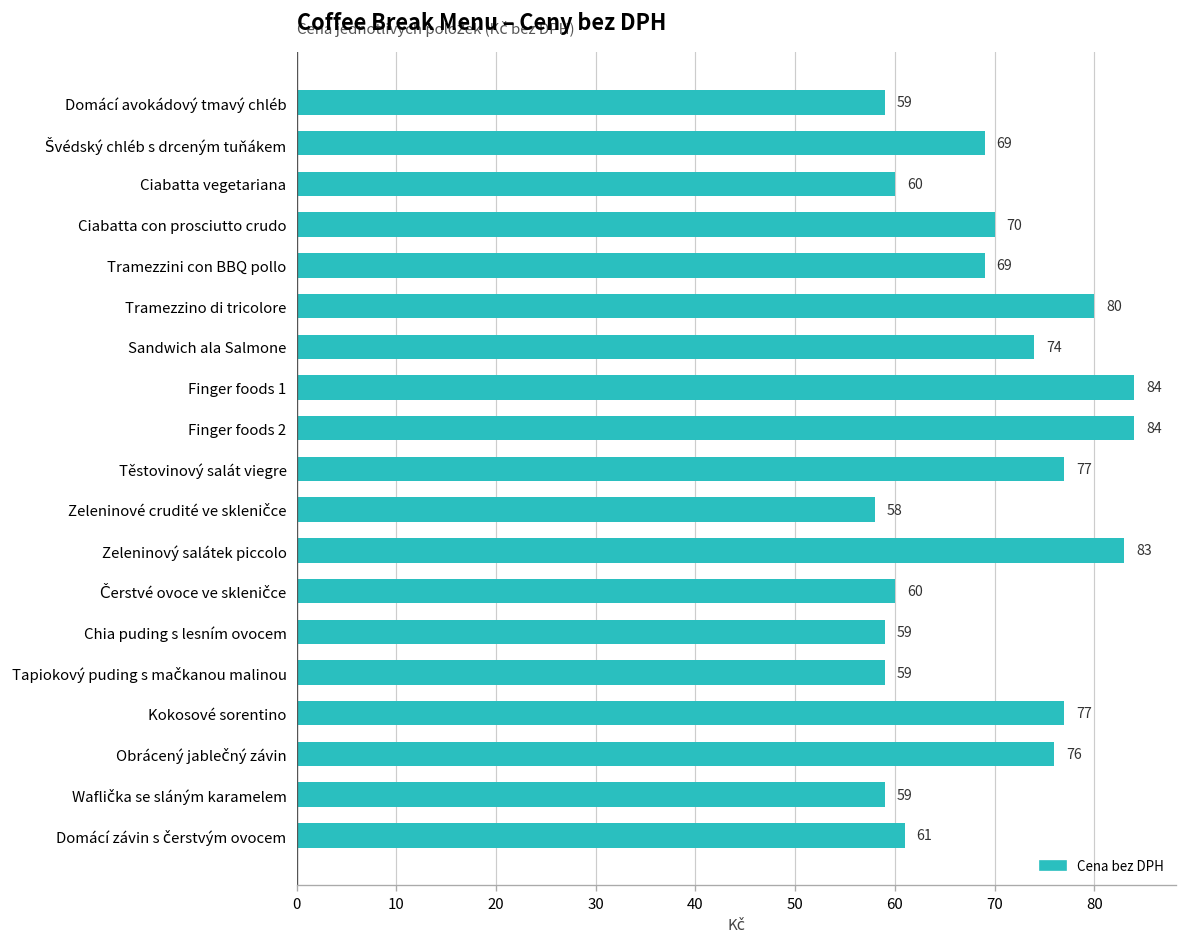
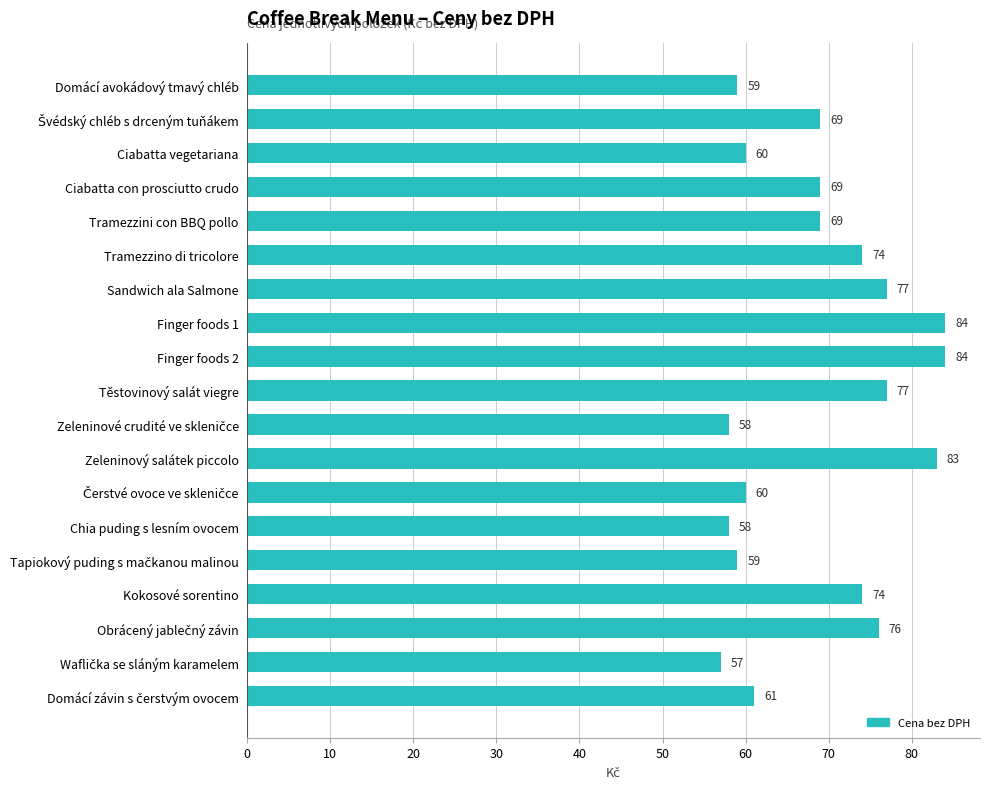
  {
    "Domácí avokádový tmavý chléb": 59,
    "Švédský chléb s drceným tuňákem": 69,
    "Ciabatta vegetariana": 60,
-   "Ciabatta con prosciutto crudo": 70,
+   "Ciabatta con prosciutto crudo": 69,
    "Tramezzini con BBQ pollo": 69,
-   "Tramezzino di tricolore": 80,
-   "Sandwich ala Salmone": 74,
+   "Tramezzino di tricolore": 74,
+   "Sandwich ala Salmone": 77,
    "Finger foods 1": 84,
    "Finger foods 2": 84,
    "Těstovinový salát viegre": 77,
    "Zeleninové crudité ve skleničce": 58,
    "Zeleninový salátek piccolo": 83,
    "Čerstvé ovoce ve skleničce": 60,
-   "Chia puding s lesním ovocem": 59,
+   "Chia puding s lesním ovocem": 58,
    "Tapiokový puding s mačkanou malinou": 59,
-   "Kokosové sorentino": 77,
+   "Kokosové sorentino": 74,
    "Obrácený jablečný závin": 76,
-   "Waflička se sláným karamelem": 59,
+   "Waflička se sláným karamelem": 57,
    "Domácí závin s čerstvým ovocem": 61
  }
